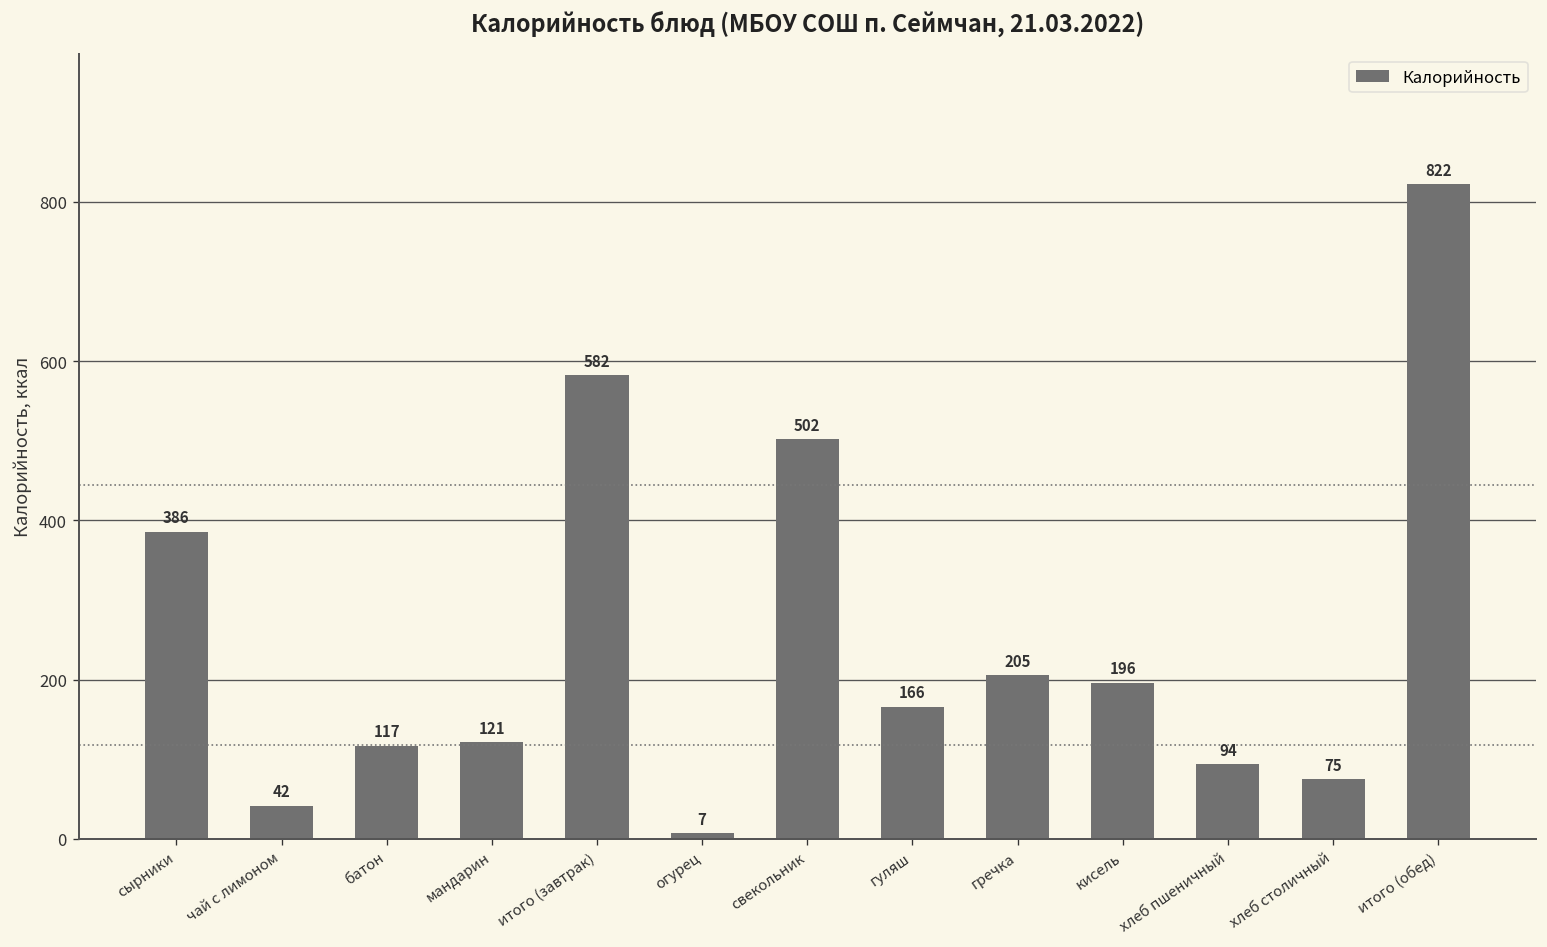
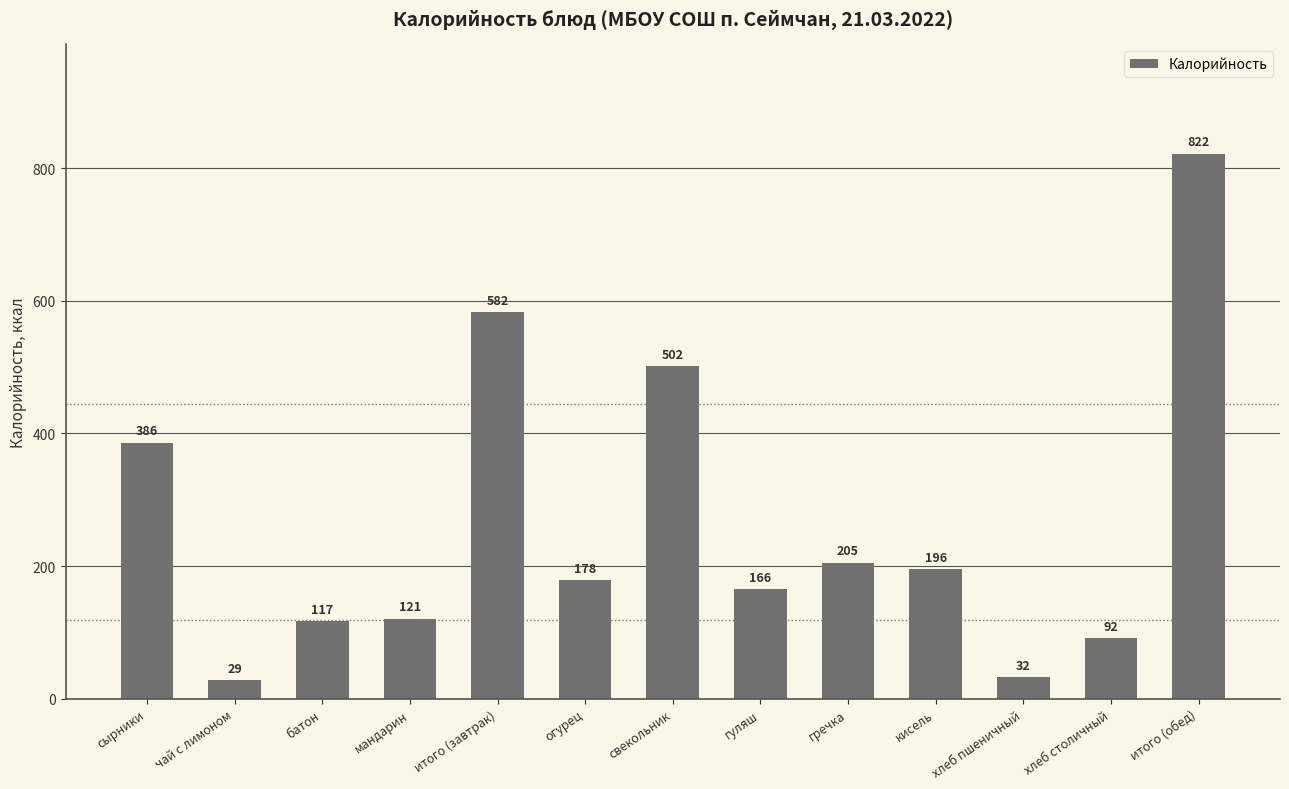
  {
    "сырники": 386,
-   "чай с лимоном": 42,
+   "чай с лимоном": 29,
    "батон": 117,
    "мандарин": 121,
    "итого (завтрак)": 582,
-   "огурец": 7,
+   "огурец": 178,
    "свекольник": 502,
    "гуляш": 166,
    "гречка": 205,
    "кисель": 196,
-   "хлеб пшеничный": 94,
-   "хлеб столичный": 75,
+   "хлеб пшеничный": 32,
+   "хлеб столичный": 92,
    "итого (обед)": 822
  }
